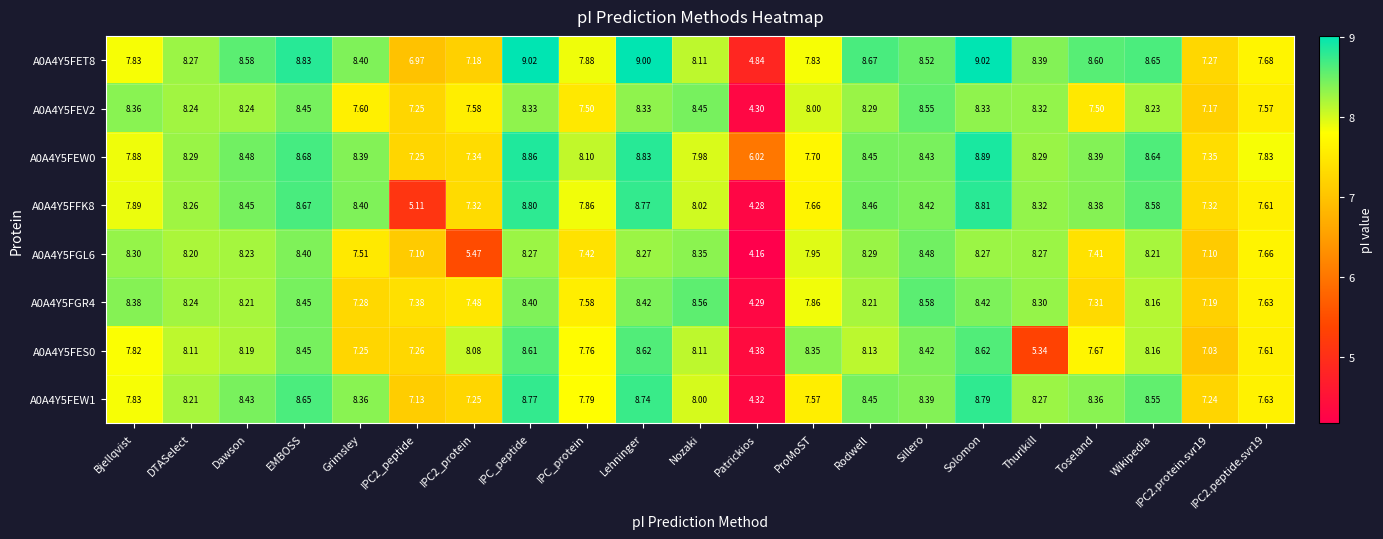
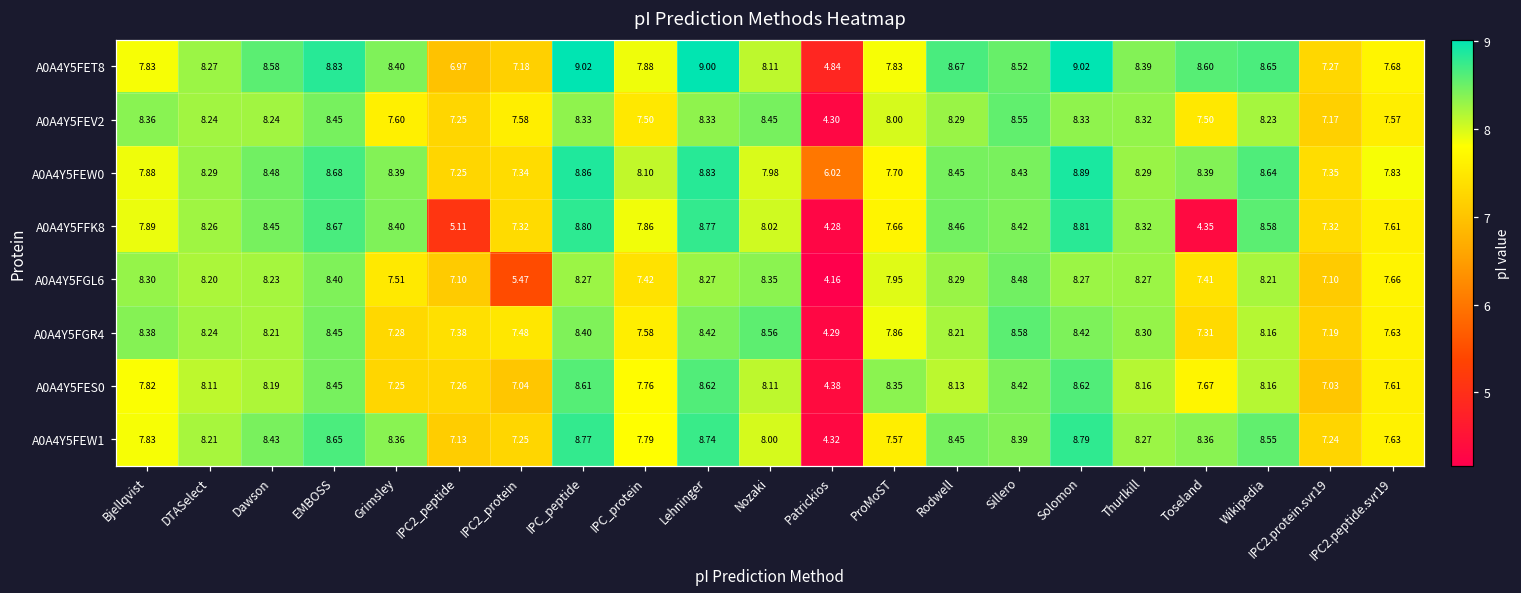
  {
    "A0A4Y5FET8": {
      "Bjellqvist": 7.83,
      "DTASelect": 8.27,
      "Dawson": 8.58,
      "EMBOSS": 8.83,
      "Grimsley": 8.40,
      "IPC2_peptide": 6.97,
      "IPC2_protein": 7.18,
      "IPC_peptide": 9.02,
      "IPC_protein": 7.88,
      "Lehninger": 9.00,
      "Nozaki": 8.11,
      "Patrickios": 4.84,
      "ProMoST": 7.83,
      "Rodwell": 8.67,
      "Sillero": 8.52,
      "Solomon": 9.02,
      "Thurlkill": 8.39,
      "Toseland": 8.60,
      "Wikipedia": 8.65,
      "IPC2.protein.svr19": 7.27,
      "IPC2.peptide.svr19": 7.68
    },
    "A0A4Y5FEV2": {
      "Bjellqvist": 8.36,
      "DTASelect": 8.24,
      "Dawson": 8.24,
      "EMBOSS": 8.45,
      "Grimsley": 7.60,
      "IPC2_peptide": 7.25,
      "IPC2_protein": 7.58,
      "IPC_peptide": 8.33,
      "IPC_protein": 7.50,
      "Lehninger": 8.33,
      "Nozaki": 8.45,
      "Patrickios": 4.30,
      "ProMoST": 8.00,
      "Rodwell": 8.29,
      "Sillero": 8.55,
      "Solomon": 8.33,
      "Thurlkill": 8.32,
      "Toseland": 7.50,
      "Wikipedia": 8.23,
      "IPC2.protein.svr19": 7.17,
      "IPC2.peptide.svr19": 7.57
    },
    "A0A4Y5FEW0": {
      "Bjellqvist": 7.88,
      "DTASelect": 8.29,
      "Dawson": 8.48,
      "EMBOSS": 8.68,
      "Grimsley": 8.39,
      "IPC2_peptide": 7.25,
      "IPC2_protein": 7.34,
      "IPC_peptide": 8.86,
      "IPC_protein": 8.10,
      "Lehninger": 8.83,
      "Nozaki": 7.98,
      "Patrickios": 6.02,
      "ProMoST": 7.70,
      "Rodwell": 8.45,
      "Sillero": 8.43,
      "Solomon": 8.89,
      "Thurlkill": 8.29,
      "Toseland": 8.39,
      "Wikipedia": 8.64,
      "IPC2.protein.svr19": 7.35,
      "IPC2.peptide.svr19": 7.83
    },
    "A0A4Y5FFK8": {
      "Bjellqvist": 7.89,
      "DTASelect": 8.26,
      "Dawson": 8.45,
      "EMBOSS": 8.67,
      "Grimsley": 8.40,
      "IPC2_peptide": 5.11,
      "IPC2_protein": 7.32,
      "IPC_peptide": 8.80,
      "IPC_protein": 7.86,
      "Lehninger": 8.77,
      "Nozaki": 8.02,
      "Patrickios": 4.28,
      "ProMoST": 7.66,
      "Rodwell": 8.46,
      "Sillero": 8.42,
      "Solomon": 8.81,
      "Thurlkill": 8.32,
-     "Toseland": 8.38,
+     "Toseland": 4.35,
      "Wikipedia": 8.58,
      "IPC2.protein.svr19": 7.32,
      "IPC2.peptide.svr19": 7.61
    },
    "A0A4Y5FGL6": {
      "Bjellqvist": 8.30,
      "DTASelect": 8.20,
      "Dawson": 8.23,
      "EMBOSS": 8.40,
      "Grimsley": 7.51,
      "IPC2_peptide": 7.10,
      "IPC2_protein": 5.47,
      "IPC_peptide": 8.27,
      "IPC_protein": 7.42,
      "Lehninger": 8.27,
      "Nozaki": 8.35,
      "Patrickios": 4.16,
      "ProMoST": 7.95,
      "Rodwell": 8.29,
      "Sillero": 8.48,
      "Solomon": 8.27,
      "Thurlkill": 8.27,
      "Toseland": 7.41,
      "Wikipedia": 8.21,
      "IPC2.protein.svr19": 7.10,
      "IPC2.peptide.svr19": 7.66
    },
    "A0A4Y5FGR4": {
      "Bjellqvist": 8.38,
      "DTASelect": 8.24,
      "Dawson": 8.21,
      "EMBOSS": 8.45,
      "Grimsley": 7.28,
      "IPC2_peptide": 7.38,
      "IPC2_protein": 7.48,
      "IPC_peptide": 8.40,
      "IPC_protein": 7.58,
      "Lehninger": 8.42,
      "Nozaki": 8.56,
      "Patrickios": 4.29,
      "ProMoST": 7.86,
      "Rodwell": 8.21,
      "Sillero": 8.58,
      "Solomon": 8.42,
      "Thurlkill": 8.30,
      "Toseland": 7.31,
      "Wikipedia": 8.16,
      "IPC2.protein.svr19": 7.19,
      "IPC2.peptide.svr19": 7.63
    },
    "A0A4Y5FES0": {
      "Bjellqvist": 7.82,
      "DTASelect": 8.11,
      "Dawson": 8.19,
      "EMBOSS": 8.45,
      "Grimsley": 7.25,
      "IPC2_peptide": 7.26,
-     "IPC2_protein": 8.08,
+     "IPC2_protein": 7.04,
      "IPC_peptide": 8.61,
      "IPC_protein": 7.76,
      "Lehninger": 8.62,
      "Nozaki": 8.11,
      "Patrickios": 4.38,
      "ProMoST": 8.35,
      "Rodwell": 8.13,
      "Sillero": 8.42,
      "Solomon": 8.62,
-     "Thurlkill": 5.34,
+     "Thurlkill": 8.16,
      "Toseland": 7.67,
      "Wikipedia": 8.16,
      "IPC2.protein.svr19": 7.03,
      "IPC2.peptide.svr19": 7.61
    },
    "A0A4Y5FEW1": {
      "Bjellqvist": 7.83,
      "DTASelect": 8.21,
      "Dawson": 8.43,
      "EMBOSS": 8.65,
      "Grimsley": 8.36,
      "IPC2_peptide": 7.13,
      "IPC2_protein": 7.25,
      "IPC_peptide": 8.77,
      "IPC_protein": 7.79,
      "Lehninger": 8.74,
      "Nozaki": 8.00,
      "Patrickios": 4.32,
      "ProMoST": 7.57,
      "Rodwell": 8.45,
      "Sillero": 8.39,
      "Solomon": 8.79,
      "Thurlkill": 8.27,
      "Toseland": 8.36,
      "Wikipedia": 8.55,
      "IPC2.protein.svr19": 7.24,
      "IPC2.peptide.svr19": 7.63
    }
  }
